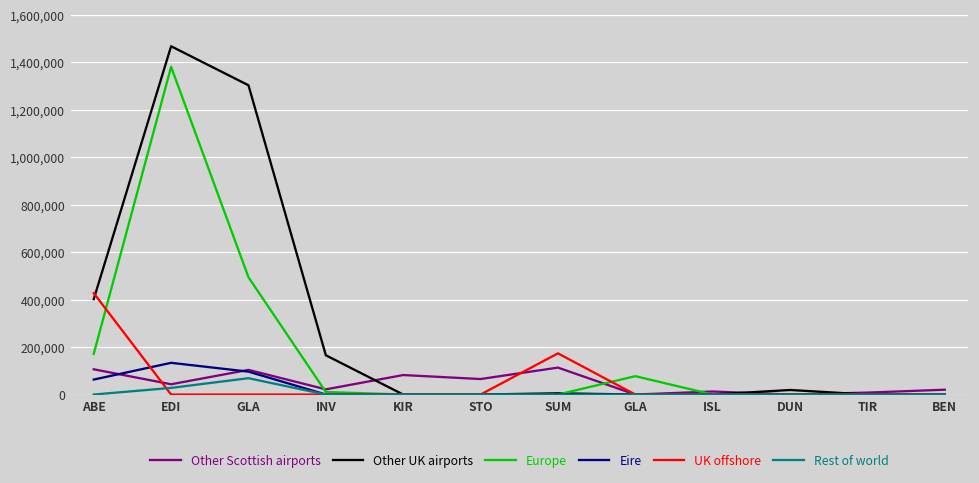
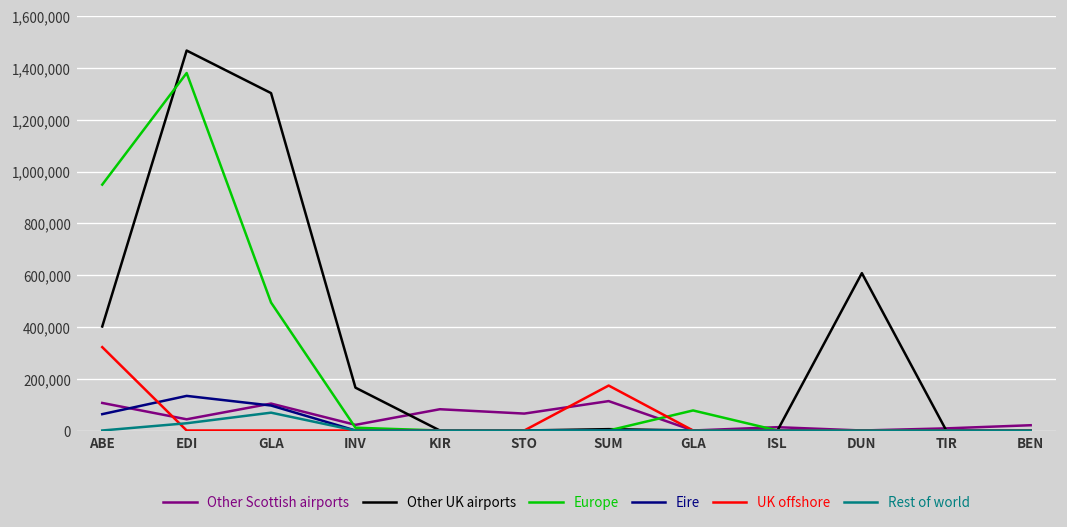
  {
    "Other Scottish airports": {
      "ABE": "110,000",
      "EDI": "40,000",
      "KIR": "80,000",
      "STO": "70,000",
      "SUM": "110,000",
      "ISL": "10,000",
      "BEN": "20,000"
    },
    "Other UK airports": {
      "ABE": "400,000",
      "EDI": "1,470,000",
      "INV": "170,000",
-     "DUN": "20,000"
+     "DUN": "610,000"
    },
    "Europe": {
-     "ABE": "170,000",
+     "ABE": "950,000",
      "EDI": "1,380,000"
    },
    "Eire": {
      "ABE": "60,000",
      "EDI": "130,000"
    },
    "UK offshore": {
-     "ABE": "430,000",
+     "ABE": "320,000",
      "EDI": "0",
      "SUM": "170,000"
    },
    "Rest of world": {
      "ABE": "0",
      "EDI": "30,000"
    }
  }
